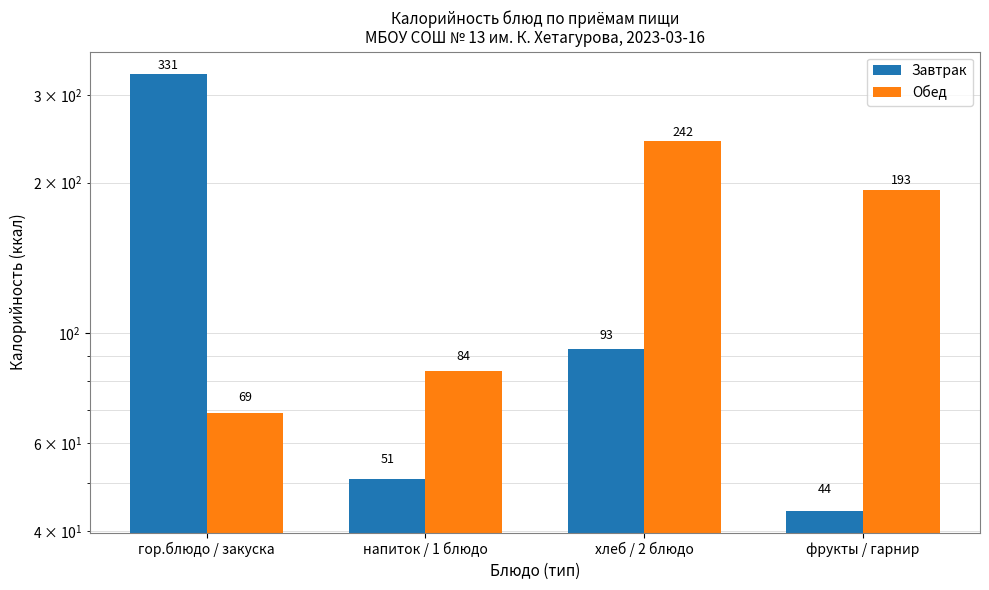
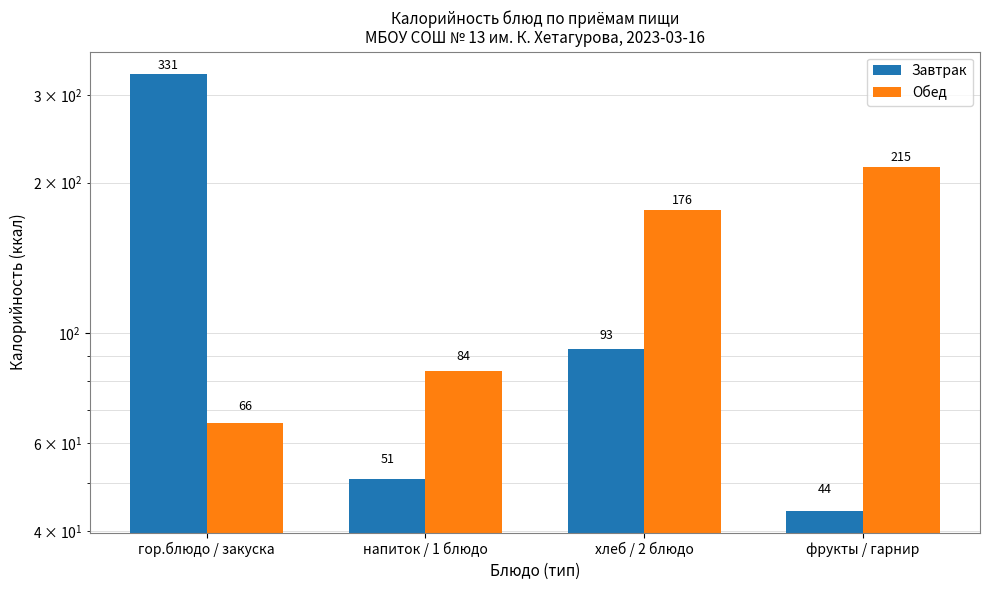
  {
    "Завтрак": {
      "гор.блюдо / закуска": 331,
      "напиток / 1 блюдо": 51,
      "хлеб / 2 блюдо": 93,
      "фрукты / гарнир": 44
    },
    "Обед": {
-     "гор.блюдо / закуска": 69,
+     "гор.блюдо / закуска": 66,
      "напиток / 1 блюдо": 84,
-     "хлеб / 2 блюдо": 242,
-     "фрукты / гарнир": 193
+     "хлеб / 2 блюдо": 176,
+     "фрукты / гарнир": 215
    }
  }
